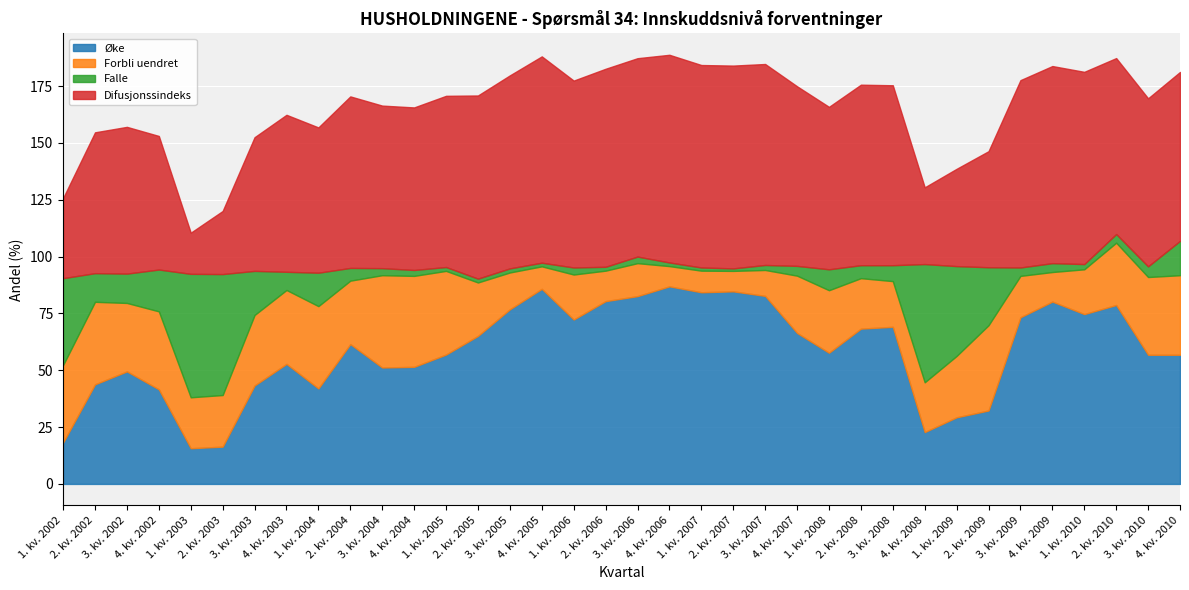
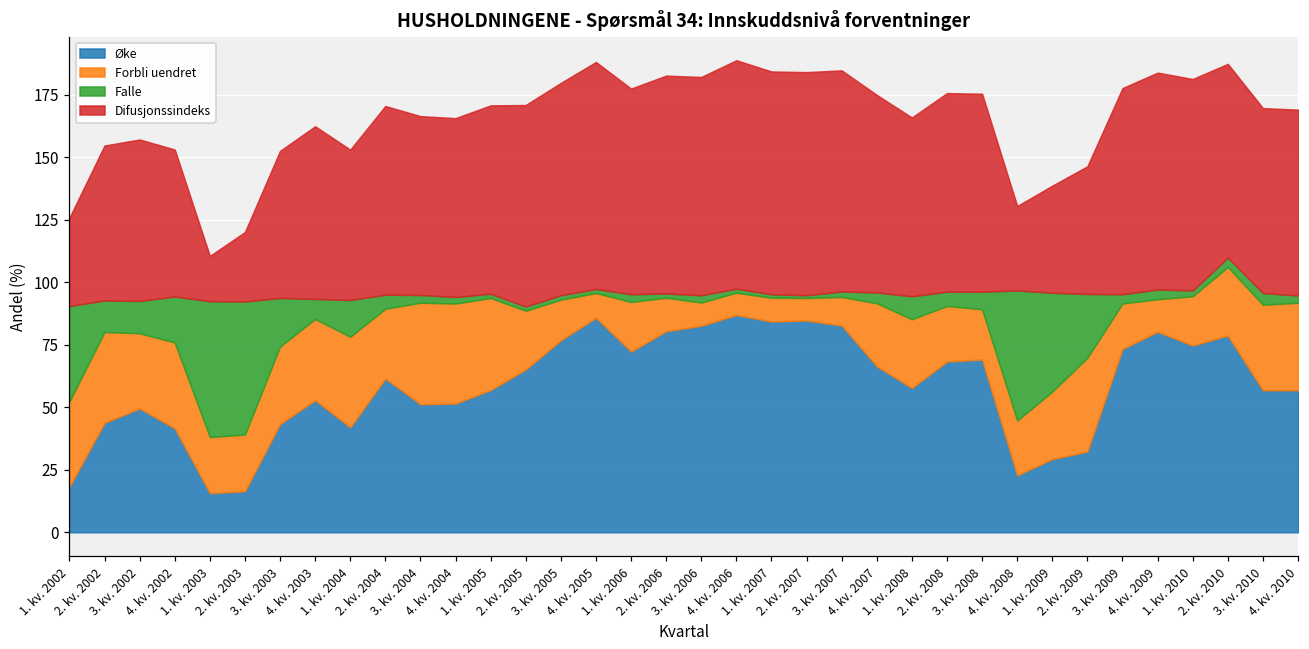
  {
    "Øke": {
      "1. kv. 2002": 18,
      "2. kv. 2002": 44,
      "3. kv. 2002": 50,
      "4. kv. 2002": 42,
      "1. kv. 2003": 16,
      "2. kv. 2003": 16,
      "3. kv. 2003": 43,
      "4. kv. 2003": 53,
      "1. kv. 2004": 42,
      "2. kv. 2004": 62,
      "3. kv. 2004": 51,
      "4. kv. 2004": 52,
      "1. kv. 2005": 57,
      "2. kv. 2005": 65,
      "3. kv. 2005": 77,
      "4. kv. 2005": 86,
      "1. kv. 2006": 72,
      "2. kv. 2006": 80,
      "3. kv. 2006": 83,
      "4. kv. 2006": 87,
      "1. kv. 2007": 84,
      "2. kv. 2007": 85,
      "3. kv. 2007": 83,
      "4. kv. 2007": 66,
      "1. kv. 2008": 58,
      "2. kv. 2008": 68,
      "3. kv. 2008": 69,
      "4. kv. 2008": 23,
      "1. kv. 2009": 29,
      "2. kv. 2009": 32,
      "3. kv. 2009": 73,
      "4. kv. 2009": 80,
      "1. kv. 2010": 75,
      "2. kv. 2010": 79,
      "3. kv. 2010": 57,
      "4. kv. 2010": 57
    },
    "Forbli uendret": {
      "1. kv. 2002": 34,
      "2. kv. 2002": 36,
      "3. kv. 2002": 30,
      "4. kv. 2002": 34,
      "1. kv. 2003": 22,
      "2. kv. 2003": 23,
      "3. kv. 2003": 31,
      "4. kv. 2003": 33,
      "1. kv. 2004": 36,
      "2. kv. 2004": 28,
      "3. kv. 2004": 41,
      "4. kv. 2004": 40,
      "1. kv. 2005": 37,
      "2. kv. 2005": 24,
      "3. kv. 2005": 16,
      "4. kv. 2005": 10,
      "1. kv. 2006": 20,
      "2. kv. 2006": 13,
-     "3. kv. 2006": 15,
+     "3. kv. 2006": 9,
      "4. kv. 2006": 9,
      "1. kv. 2007": 10,
      "3. kv. 2007": 11,
      "4. kv. 2007": 25,
      "1. kv. 2008": 28,
      "2. kv. 2008": 22,
      "3. kv. 2008": 20,
      "4. kv. 2008": 22,
      "1. kv. 2009": 27,
      "2. kv. 2009": 38,
      "3. kv. 2009": 18,
      "4. kv. 2009": 13,
      "1. kv. 2010": 20,
      "2. kv. 2010": 27,
      "3. kv. 2010": 34,
      "4. kv. 2010": 35
    },
    "Falle": {
      "1. kv. 2002": 38,
      "2. kv. 2002": 13,
      "3. kv. 2002": 13,
      "4. kv. 2002": 18,
      "1. kv. 2003": 54,
      "2. kv. 2003": 53,
      "3. kv. 2003": 19,
      "4. kv. 2003": 8,
      "1. kv. 2004": 15,
      "2. kv. 2004": 6,
      "3. kv. 2004": 3,
      "4. kv. 2004": 3,
      "1. kv. 2005": 2,
      "2. kv. 2005": 2,
      "3. kv. 2005": 2,
      "4. kv. 2005": 2,
      "1. kv. 2006": 3,
      "2. kv. 2006": 2,
      "3. kv. 2006": 3,
      "4. kv. 2006": 2,
      "1. kv. 2007": 1,
      "3. kv. 2007": 2,
      "4. kv. 2007": 4,
      "1. kv. 2008": 9,
      "2. kv. 2008": 6,
      "3. kv. 2008": 7,
      "4. kv. 2008": 52,
      "1. kv. 2009": 40,
      "2. kv. 2009": 26,
      "3. kv. 2009": 4,
      "4. kv. 2009": 4,
      "1. kv. 2010": 2,
      "2. kv. 2010": 4,
      "3. kv. 2010": 5,
-     "4. kv. 2010": 15
+     "4. kv. 2010": 3
    },
    "Difusjonssindeks": {
      "1. kv. 2002": 35,
      "2. kv. 2002": 62,
      "3. kv. 2002": 65,
      "4. kv. 2002": 59,
      "1. kv. 2003": 18,
      "2. kv. 2003": 28,
      "3. kv. 2003": 59,
      "4. kv. 2003": 69,
-     "1. kv. 2004": 64,
+     "1. kv. 2004": 60,
      "2. kv. 2004": 75,
      "3. kv. 2004": 72,
      "4. kv. 2004": 72,
      "1. kv. 2005": 75,
      "2. kv. 2005": 81,
      "3. kv. 2005": 85,
      "4. kv. 2005": 91,
      "1. kv. 2006": 82,
      "2. kv. 2006": 87,
      "3. kv. 2006": 87,
      "4. kv. 2006": 91,
      "1. kv. 2007": 89,
      "2. kv. 2007": 89,
      "3. kv. 2007": 88,
      "4. kv. 2007": 79,
      "1. kv. 2008": 71,
      "2. kv. 2008": 79,
      "3. kv. 2008": 79,
      "4. kv. 2008": 34,
      "1. kv. 2009": 43,
      "2. kv. 2009": 51,
      "3. kv. 2009": 82,
      "4. kv. 2009": 87,
      "1. kv. 2010": 85,
      "2. kv. 2010": 77,
      "3. kv. 2010": 74,
      "4. kv. 2010": 74
    }
  }
